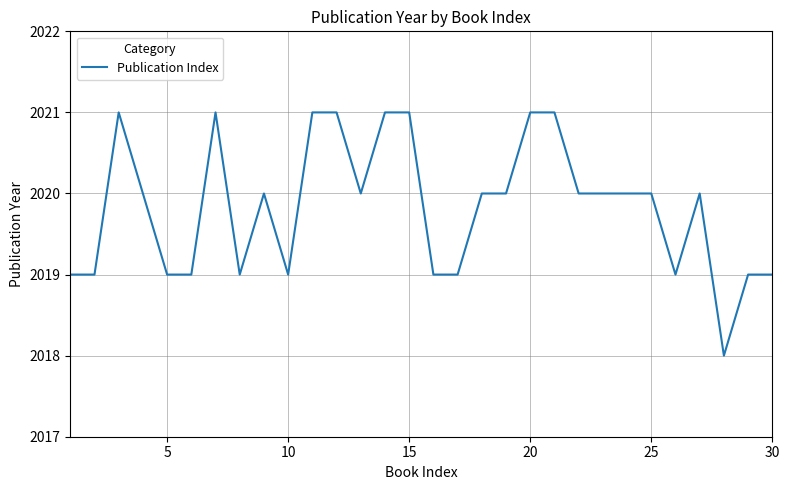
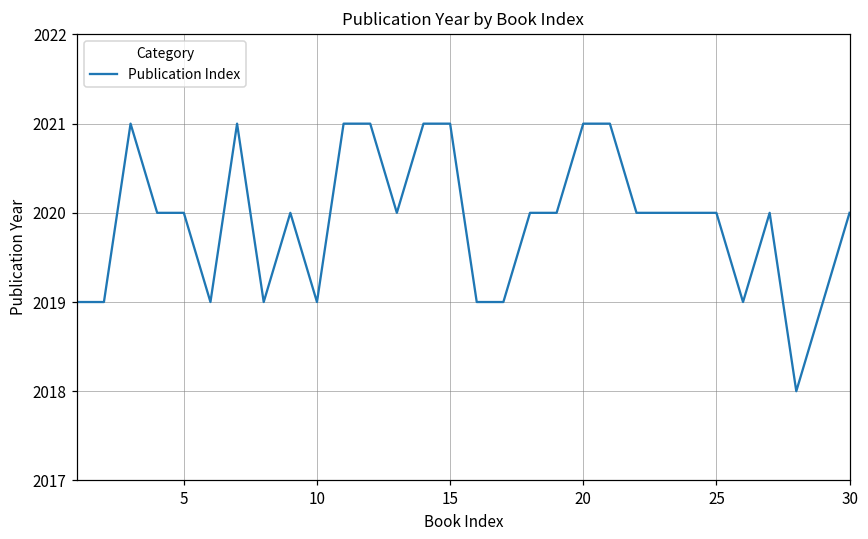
  {
-   "5": 2019,
+   "5": 2020,
    "10": 2019,
    "15": 2021,
    "20": 2021,
    "25": 2020,
-   "30": 2019
+   "30": 2020
  }
